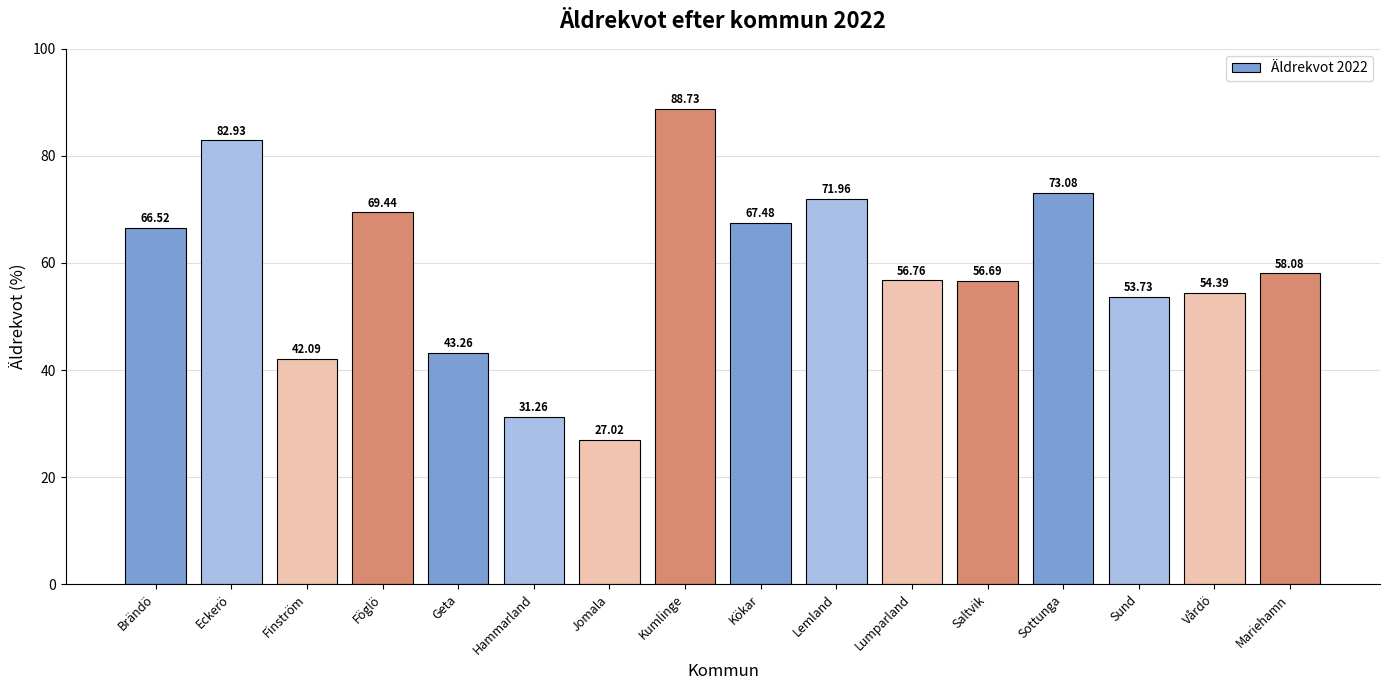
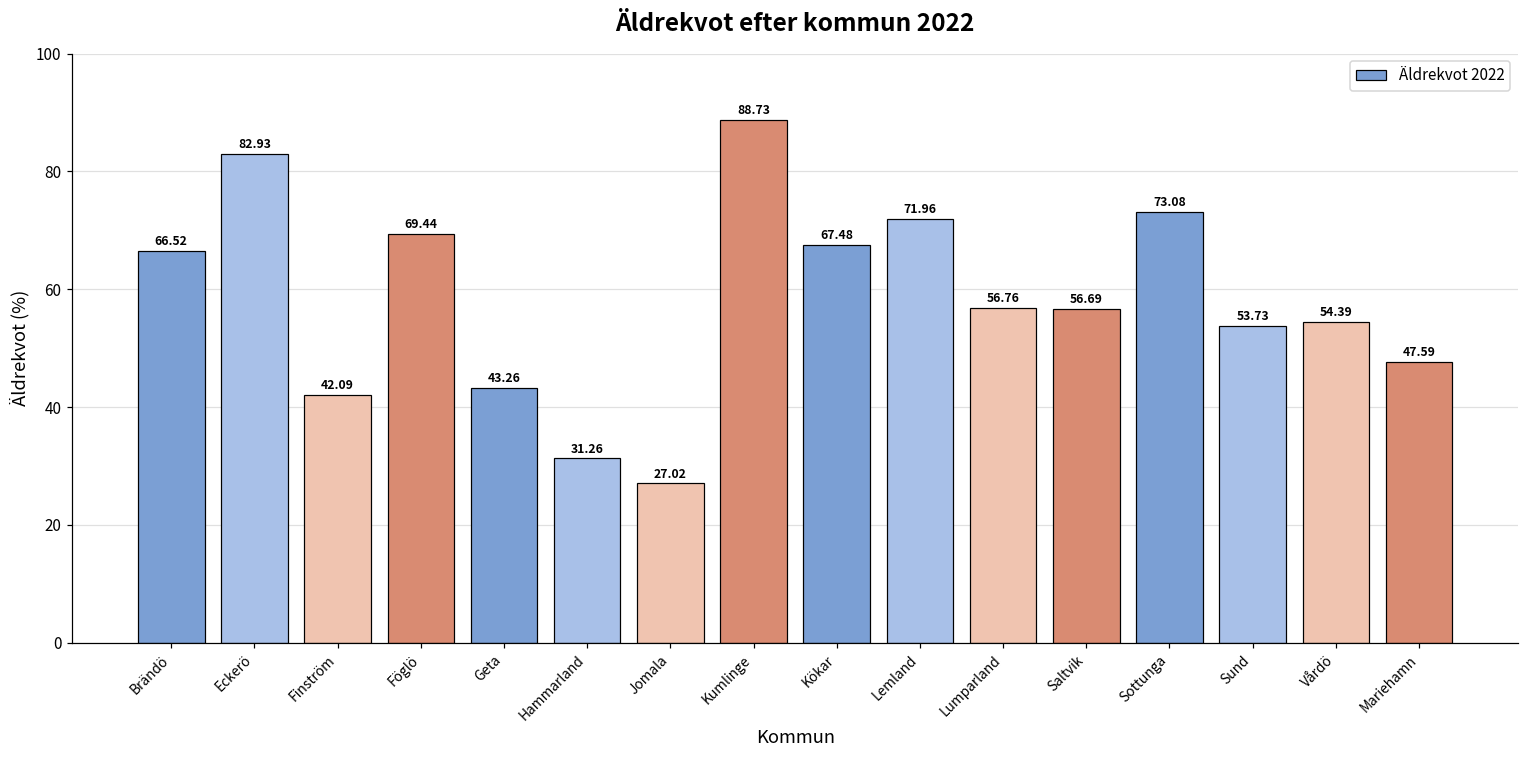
  {
    "Brändö": 66.52,
    "Eckerö": 82.93,
    "Finström": 42.09,
    "Föglö": 69.44,
    "Geta": 43.26,
    "Hammarland": 31.26,
    "Jomala": 27.02,
    "Kumlinge": 88.73,
    "Kökar": 67.48,
    "Lemland": 71.96,
    "Lumparland": 56.76,
    "Saltvik": 56.69,
    "Sottunga": 73.08,
    "Sund": 53.73,
    "Vårdö": 54.39,
-   "Mariehamn": 58.08
+   "Mariehamn": 47.59
  }
